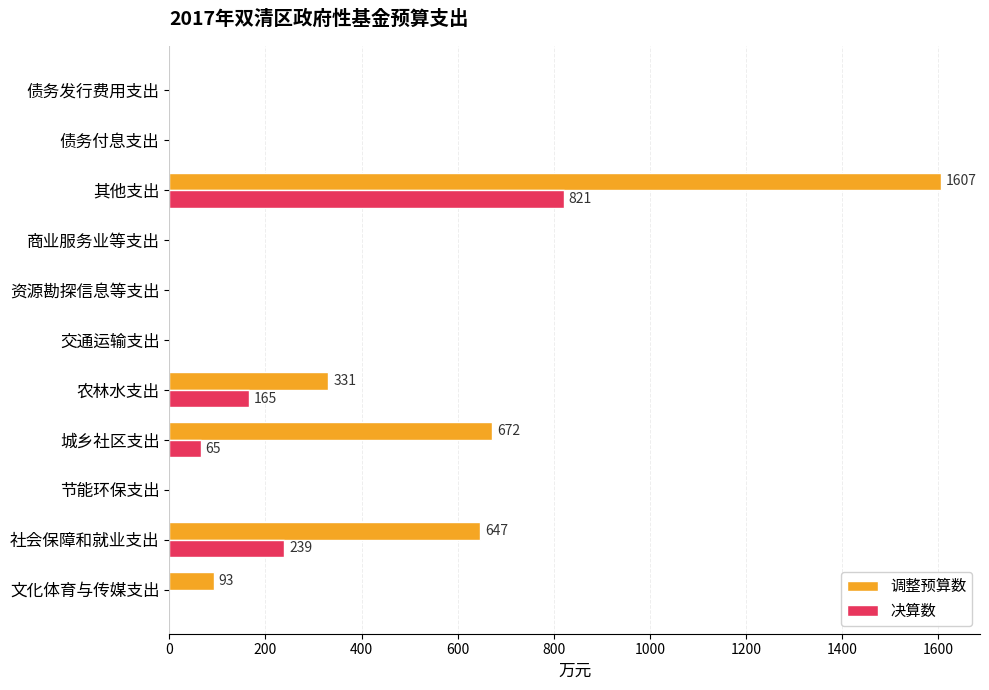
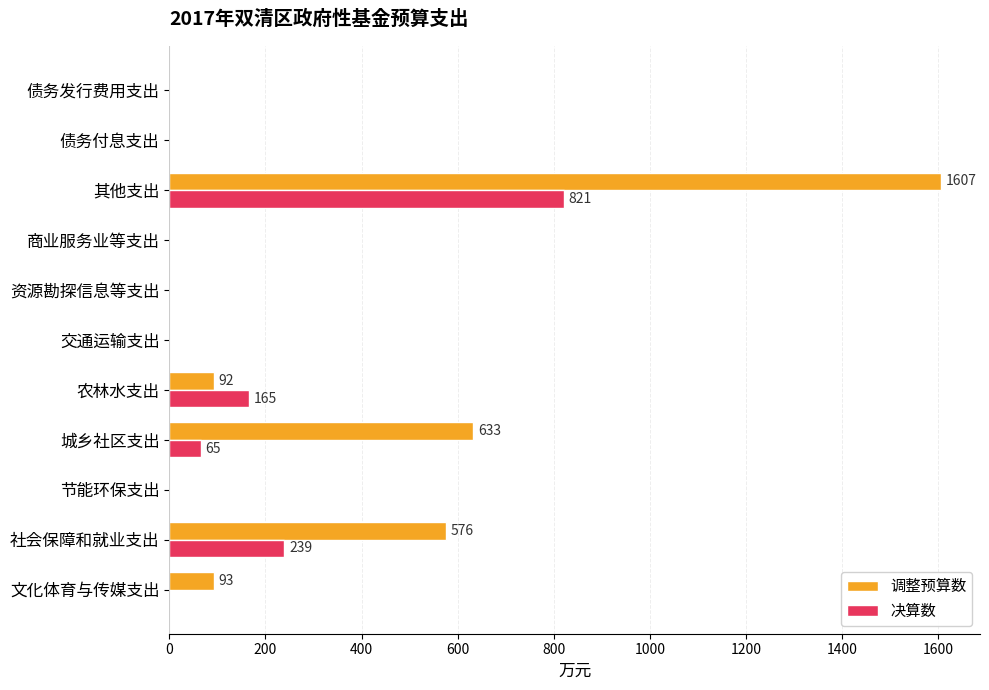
  {
    "调整预算数": {
      "其他支出": 1607,
-     "农林水支出": 331,
-     "城乡社区支出": 672,
-     "社会保障和就业支出": 647,
+     "农林水支出": 92,
+     "城乡社区支出": 633,
+     "社会保障和就业支出": 576,
      "文化体育与传媒支出": 93
    },
    "决算数": {
      "其他支出": 821,
      "农林水支出": 165,
      "城乡社区支出": 65,
      "社会保障和就业支出": 239
    }
  }
